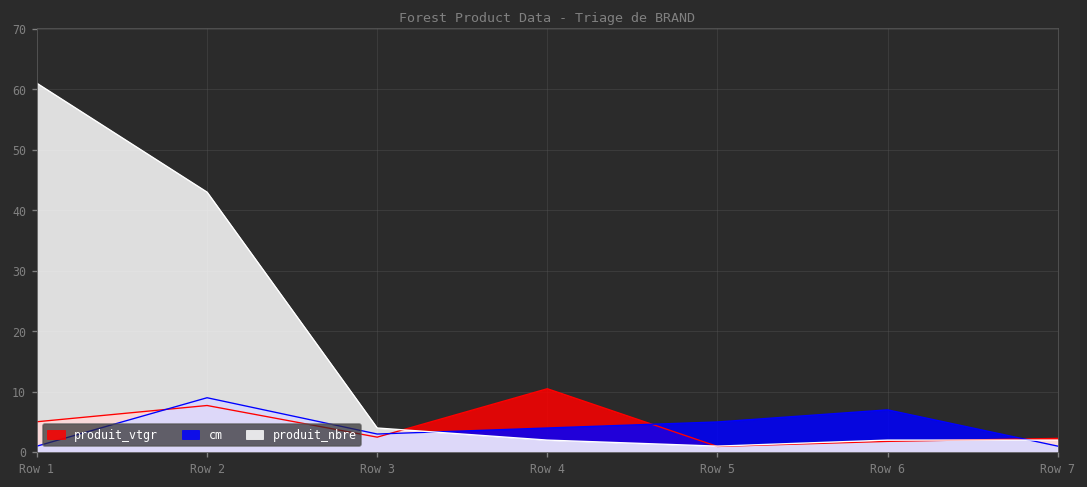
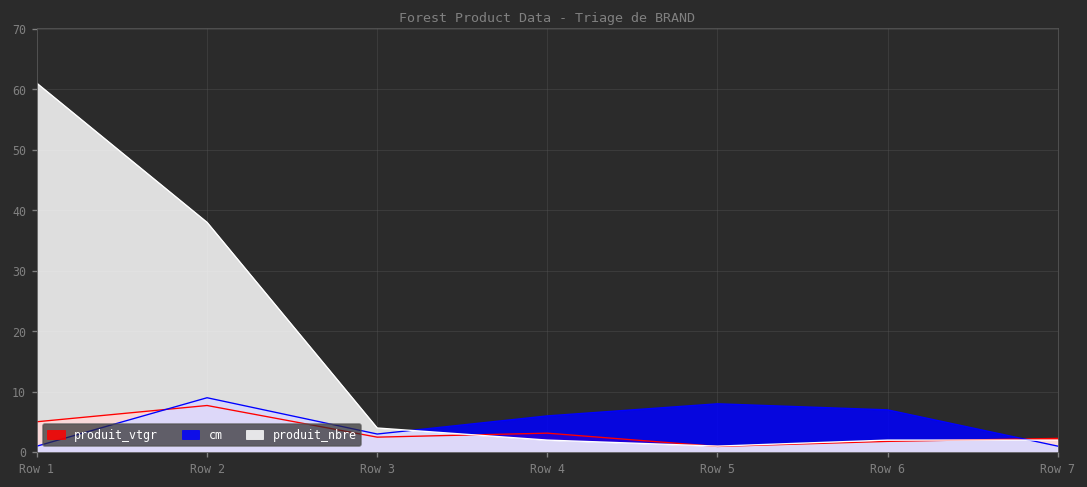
  {
    "produit_vtgr": {
      "Row 1": 5,
      "Row 2": 8,
      "Row 3": 2,
-     "Row 4": 10
+     "Row 4": 3
    },
    "cm": {
      "Row 1": 1,
      "Row 2": 9,
      "Row 3": 3,
-     "Row 4": 4,
-     "Row 5": 5,
+     "Row 4": 6,
+     "Row 5": 8,
      "Row 6": 7,
      "Row 7": 1
    },
    "produit_nbre": {
      "Row 1": 61,
-     "Row 2": 43,
+     "Row 2": 38,
      "Row 3": 4,
      "Row 4": 2
    }
  }
